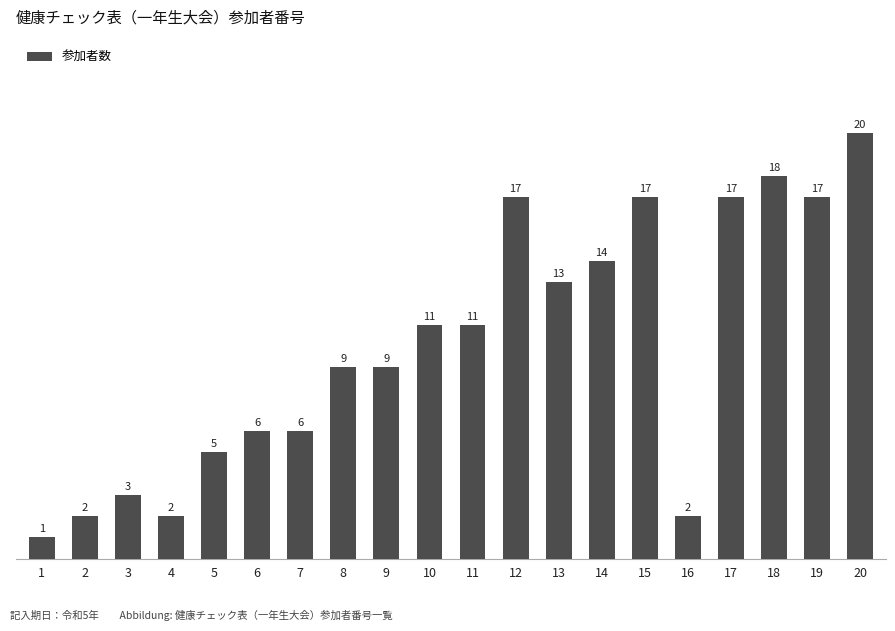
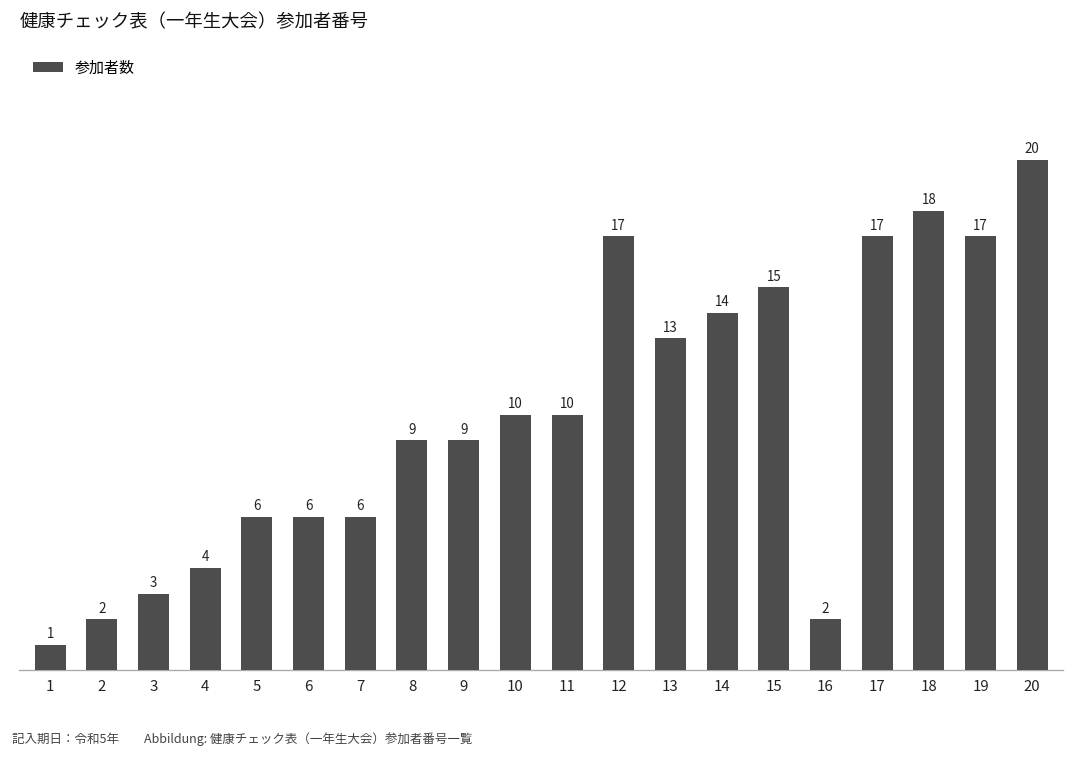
  {
    "1": 1,
    "2": 2,
    "3": 3,
-   "4": 2,
-   "5": 5,
+   "4": 4,
+   "5": 6,
    "6": 6,
    "7": 6,
    "8": 9,
    "9": 9,
-   "10": 11,
-   "11": 11,
+   "10": 10,
+   "11": 10,
    "12": 17,
    "13": 13,
    "14": 14,
-   "15": 17,
+   "15": 15,
    "16": 2,
    "17": 17,
    "18": 18,
    "19": 17,
    "20": 20
  }
